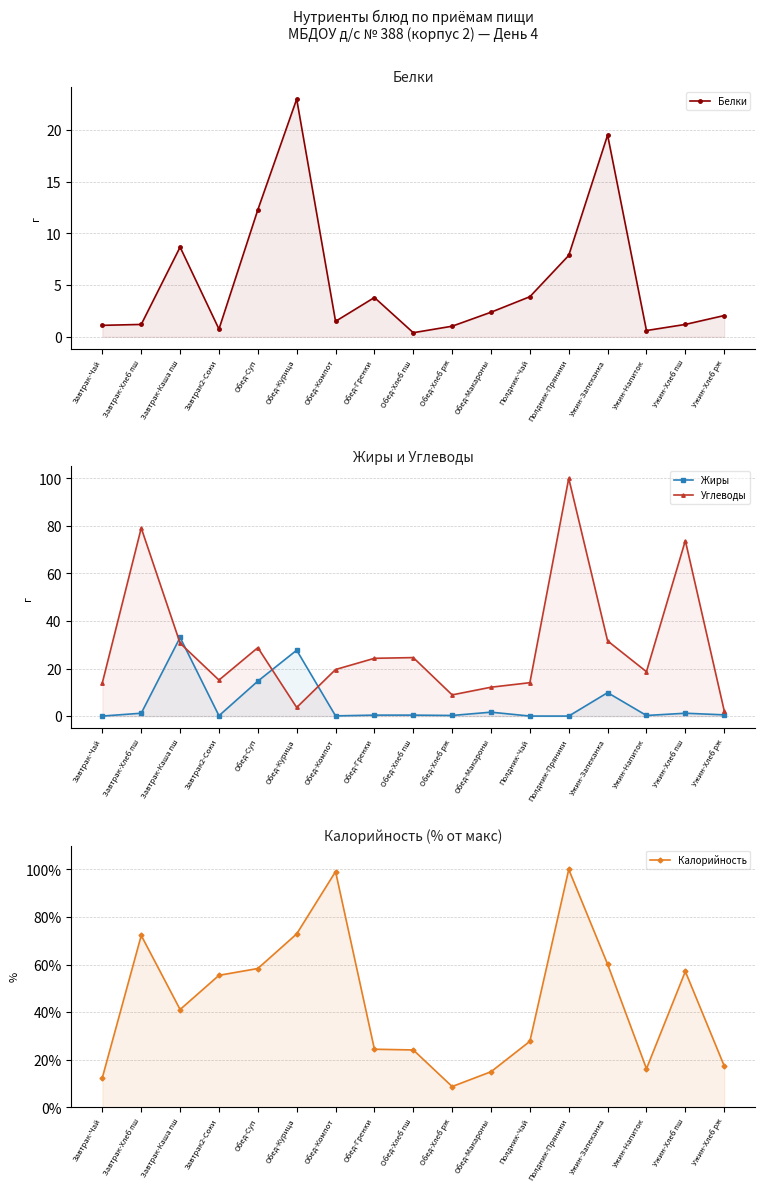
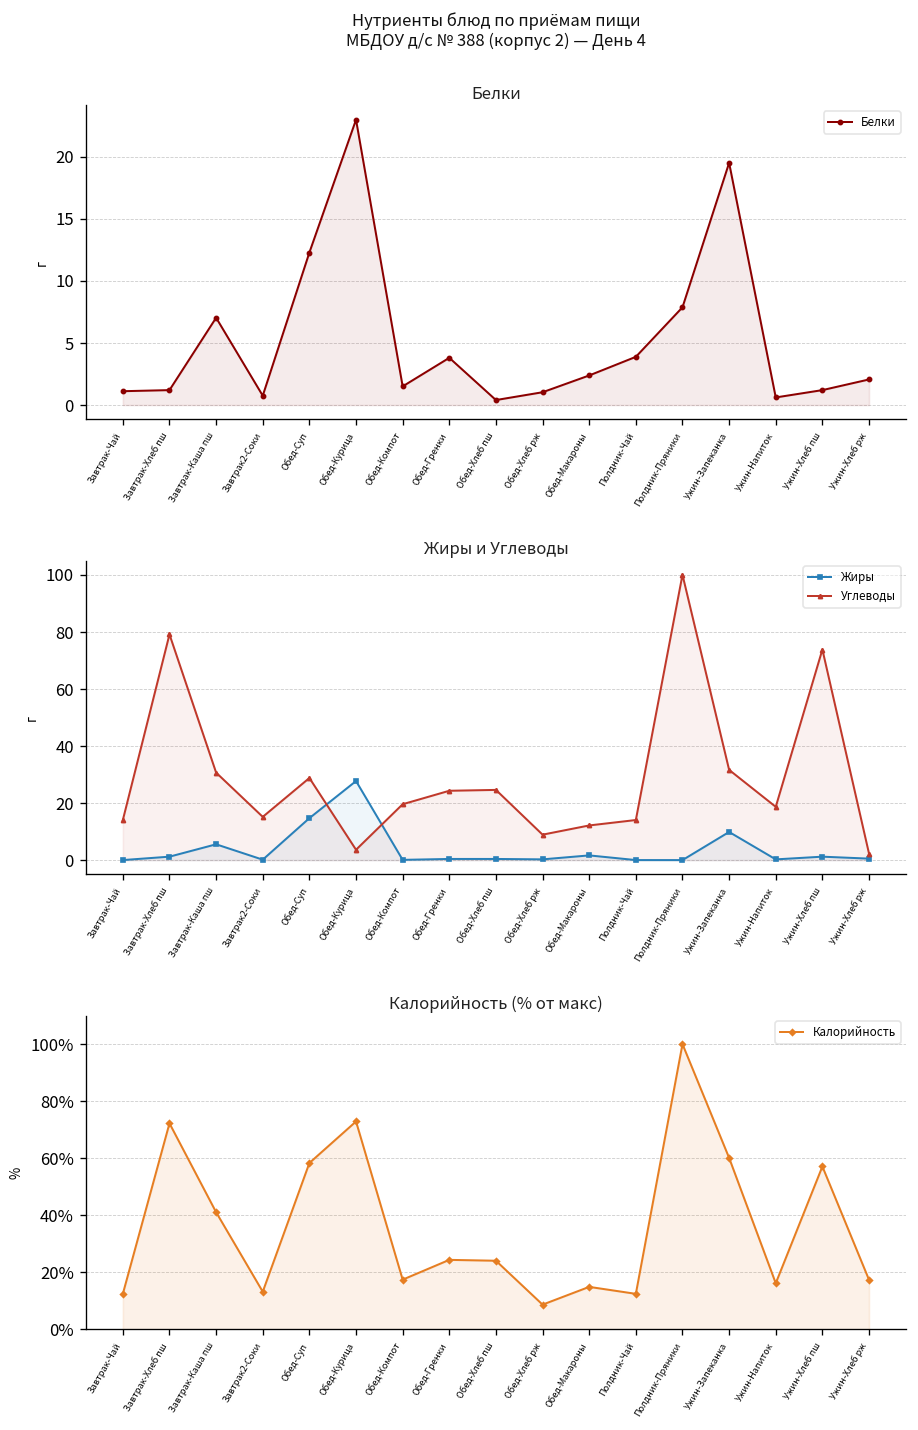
  {
    "Белки": {
      "Завтрак-Чай": "1.1",
      "Завтрак-Хлеб пш": "1.2",
-     "Завтрак-Каша пш": "8.7",
+     "Завтрак-Каша пш": "7.0",
      "Завтрак2-Соки": "0.8",
      "Обед-Суп": "12.3",
      "Обед-Курица": "23.0",
      "Обед-Компот": "1.5",
      "Обед-Гренки": "3.8",
      "Обед-Хлеб пш": "0.4",
      "Обед-Хлеб рж": "1.0",
      "Обед-Макароны": "2.4",
      "Полдник-Чай": "3.9",
      "Полдник-Пряники": "7.9",
      "Ужин-Запеканка": "19.5",
      "Ужин-Напиток": "0.6",
      "Ужин-Хлеб пш": "1.2",
      "Ужин-Хлеб рж": "2.1"
    },
    "Жиры и Углеводы": {
      "Жиры": {
        "Завтрак-Чай": "0",
        "Завтрак-Хлеб пш": "1",
-       "Завтрак-Каша пш": "33",
+       "Завтрак-Каша пш": "6",
        "Завтрак2-Соки": "0",
        "Обед-Суп": "15",
        "Обед-Курица": "28",
        "Обед-Компот": "0",
        "Обед-Гренки": "0",
        "Обед-Хлеб пш": "0",
        "Обед-Хлеб рж": "0",
        "Обед-Макароны": "2",
        "Полдник-Чай": "0",
        "Полдник-Пряники": "0",
        "Ужин-Запеканка": "10",
        "Ужин-Напиток": "0",
        "Ужин-Хлеб пш": "1",
        "Ужин-Хлеб рж": "1"
      },
      "Углеводы": {
        "Завтрак-Чай": "14",
        "Завтрак-Хлеб пш": "79",
        "Завтрак-Каша пш": "31",
        "Завтрак2-Соки": "15",
        "Обед-Суп": "29",
        "Обед-Курица": "4",
        "Обед-Компот": "20",
        "Обед-Гренки": "24",
        "Обед-Хлеб пш": "25",
        "Обед-Хлеб рж": "9",
        "Обед-Макароны": "12",
        "Полдник-Чай": "14",
        "Полдник-Пряники": "100",
        "Ужин-Запеканка": "32",
        "Ужин-Напиток": "19",
        "Ужин-Хлеб пш": "74",
        "Ужин-Хлеб рж": "2"
      }
    },
    "Калорийность (% от макс)": {
      "Завтрак-Чай": "12%",
      "Завтрак-Хлеб пш": "72%",
      "Завтрак-Каша пш": "41%",
-     "Завтрак2-Соки": "55%",
+     "Завтрак2-Соки": "13%",
      "Обед-Суп": "58%",
      "Обед-Курица": "73%",
-     "Обед-Компот": "99%",
+     "Обед-Компот": "17%",
      "Обед-Гренки": "24%",
      "Обед-Хлеб пш": "24%",
      "Обед-Хлеб рж": "9%",
      "Обед-Макароны": "15%",
-     "Полдник-Чай": "28%",
+     "Полдник-Чай": "12%",
      "Полдник-Пряники": "100%",
      "Ужин-Запеканка": "60%",
      "Ужин-Напиток": "16%",
      "Ужин-Хлеб пш": "57%",
      "Ужин-Хлеб рж": "17%"
    }
  }
